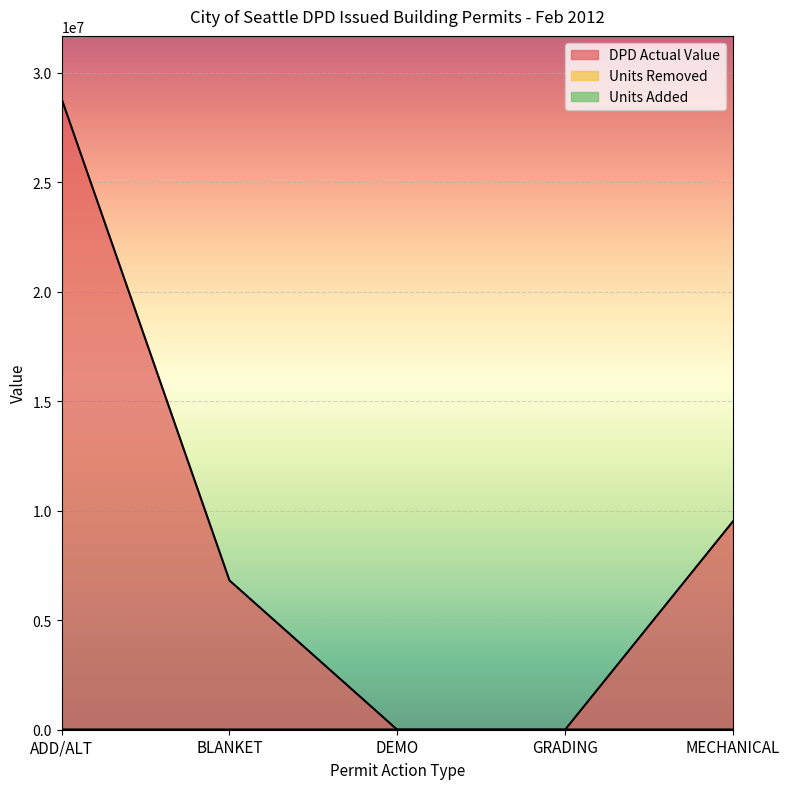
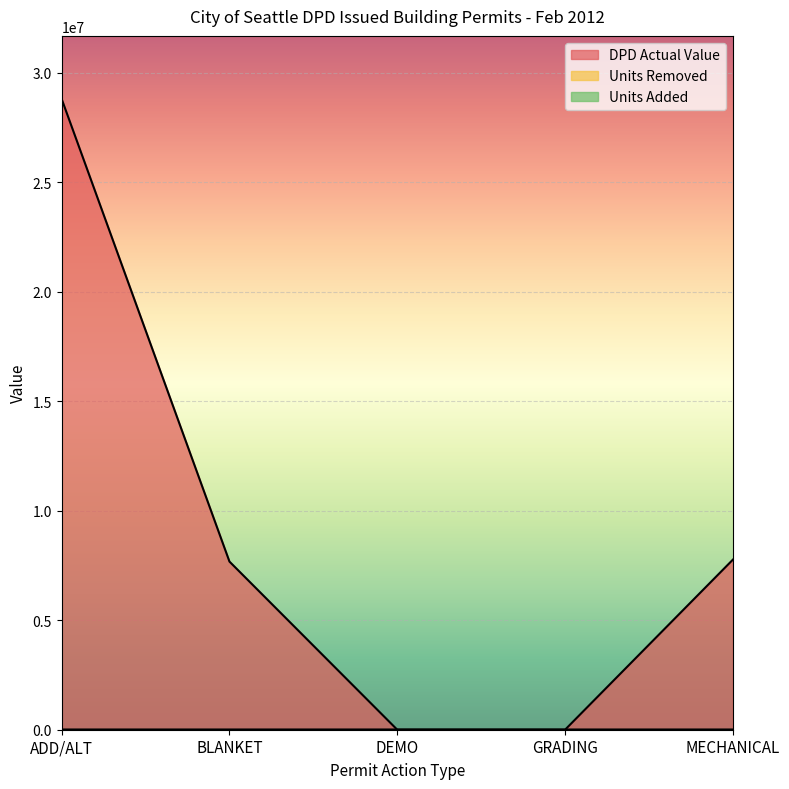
  {
    "DPD Actual Value": {
      "ADD/ALT": 28800000,
-     "BLANKET": 6800000,
-     "MECHANICAL": 9500000
+     "BLANKET": 7700000,
+     "MECHANICAL": 7800000
    },
    "Units Added": {
      "ADD/ALT": 0,
      "BLANKET": 0,
      "MECHANICAL": 0
    }
  }
